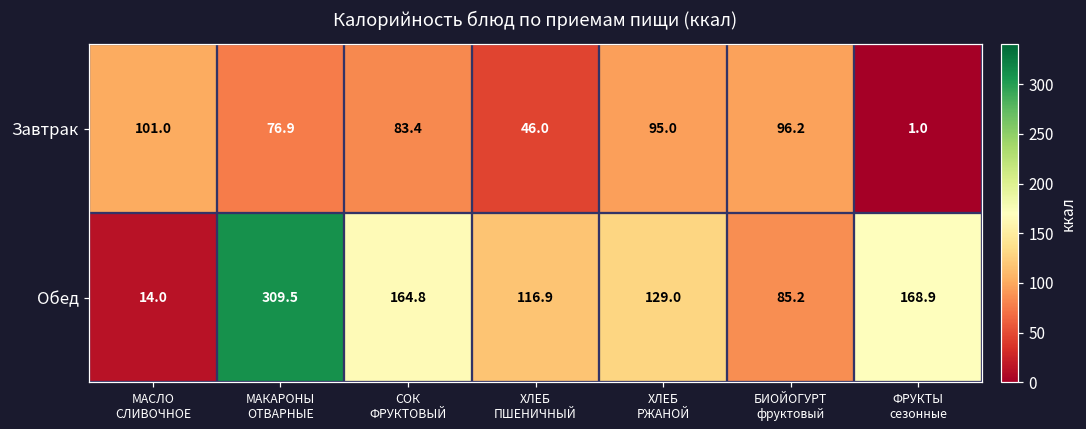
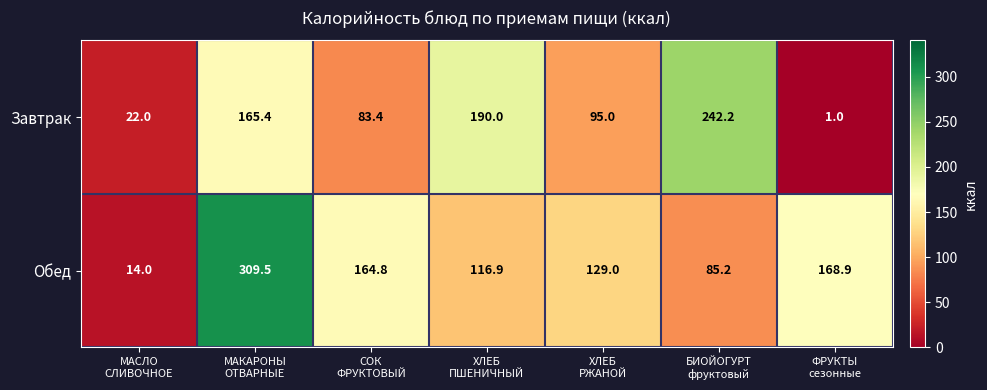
  {
    "Завтрак": {
-     "МАСЛО СЛИВОЧНОЕ": 101.0,
-     "МАКАРОНЫ ОТВАРНЫЕ": 76.9,
+     "МАСЛО СЛИВОЧНОЕ": 22.0,
+     "МАКАРОНЫ ОТВАРНЫЕ": 165.4,
      "СОК ФРУКТОВЫЙ": 83.4,
-     "ХЛЕБ ПШЕНИЧНЫЙ": 46.0,
+     "ХЛЕБ ПШЕНИЧНЫЙ": 190.0,
      "ХЛЕБ РЖАНОЙ": 95.0,
-     "БИОЙОГУРТ фруктовый": 96.2,
+     "БИОЙОГУРТ фруктовый": 242.2,
      "ФРУКТЫ сезонные": 1.0
    },
    "Обед": {
      "МАСЛО СЛИВОЧНОЕ": 14.0,
      "МАКАРОНЫ ОТВАРНЫЕ": 309.5,
      "СОК ФРУКТОВЫЙ": 164.8,
      "ХЛЕБ ПШЕНИЧНЫЙ": 116.9,
      "ХЛЕБ РЖАНОЙ": 129.0,
      "БИОЙОГУРТ фруктовый": 85.2,
      "ФРУКТЫ сезонные": 168.9
    }
  }
